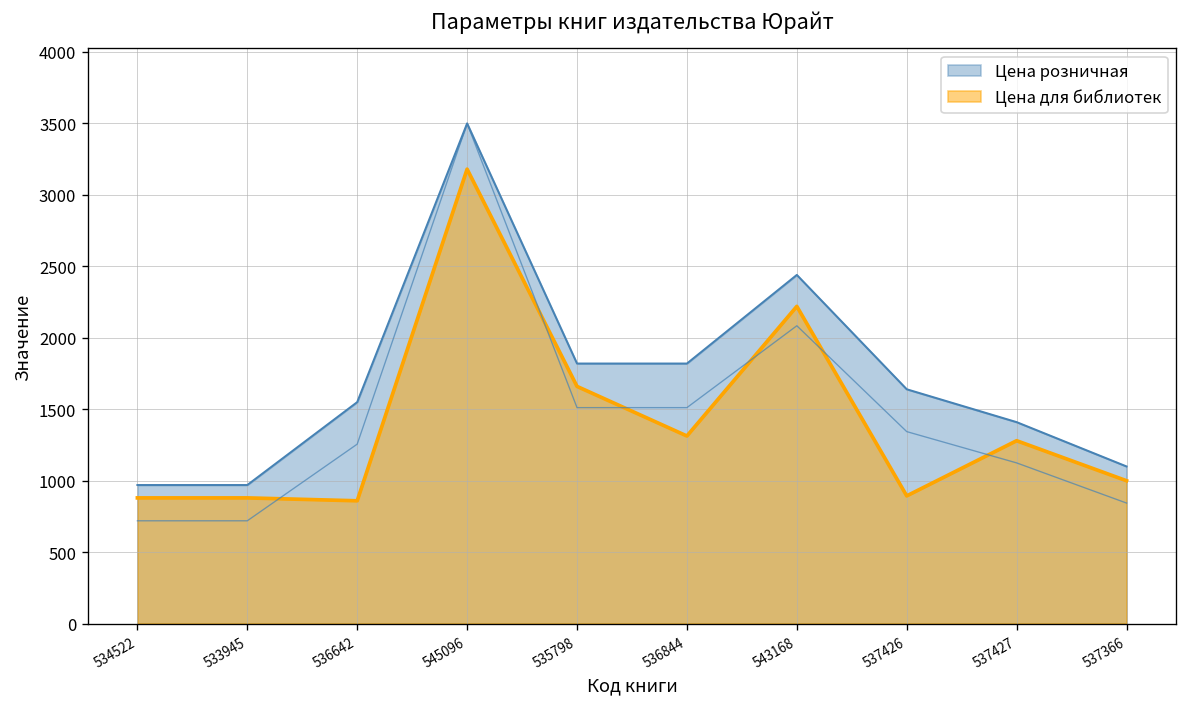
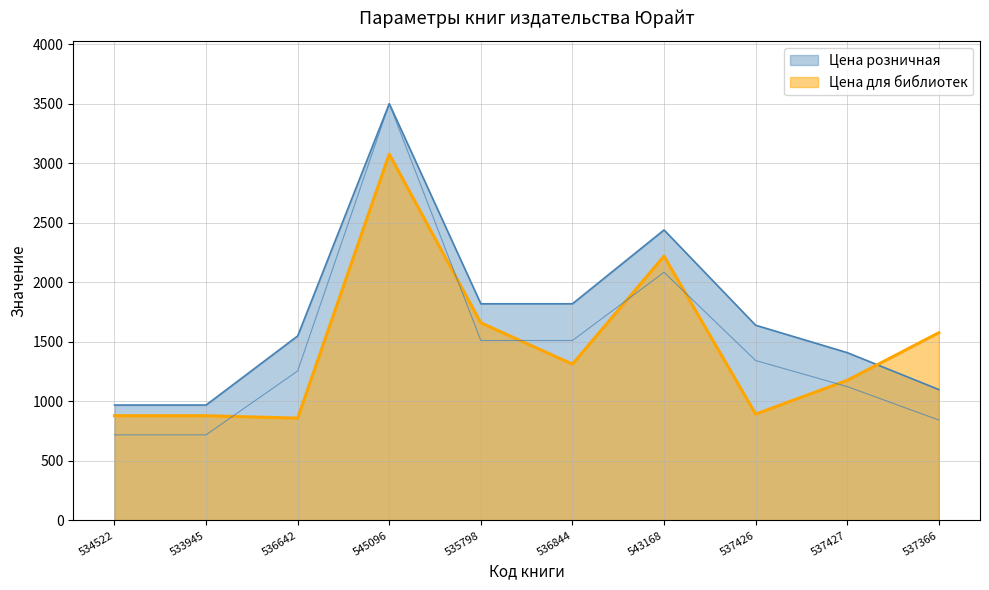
  {
    "Цена для библиотек": {
      "534522": 880,
      "533945": 880,
      "536642": 860,
-     "545096": 3180,
+     "545096": 3080,
      "535798": 1660,
      "536844": 1310,
      "543168": 2220,
      "537426": 890,
-     "537427": 1280,
-     "537366": 1000
+     "537427": 1180,
+     "537366": 1580
    }
  }
